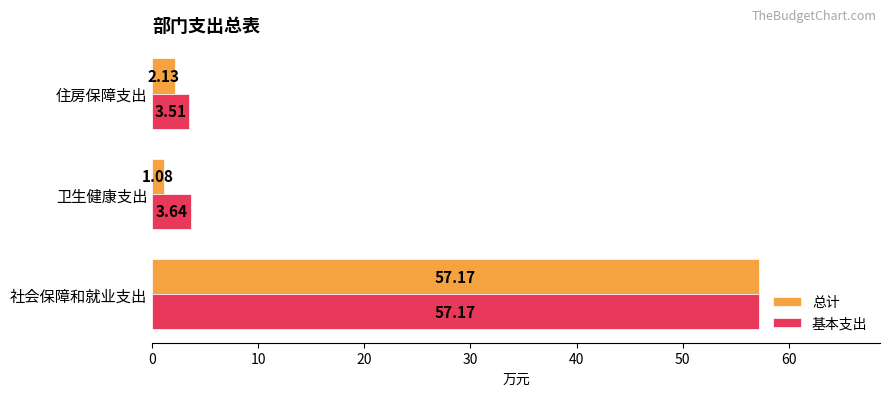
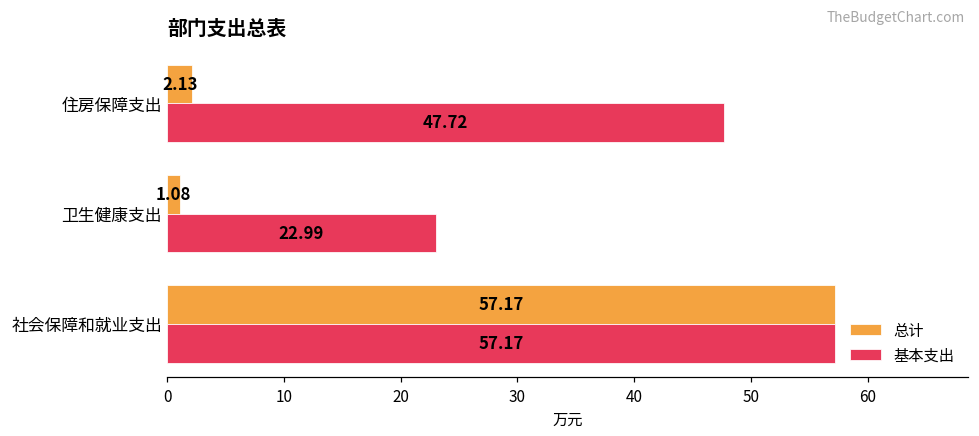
  {
    "总计": {
      "住房保障支出": 2.13,
      "卫生健康支出": 1.08,
      "社会保障和就业支出": 57.17
    },
    "基本支出": {
-     "住房保障支出": 3.51,
-     "卫生健康支出": 3.64,
+     "住房保障支出": 47.72,
+     "卫生健康支出": 22.99,
      "社会保障和就业支出": 57.17
    }
  }
